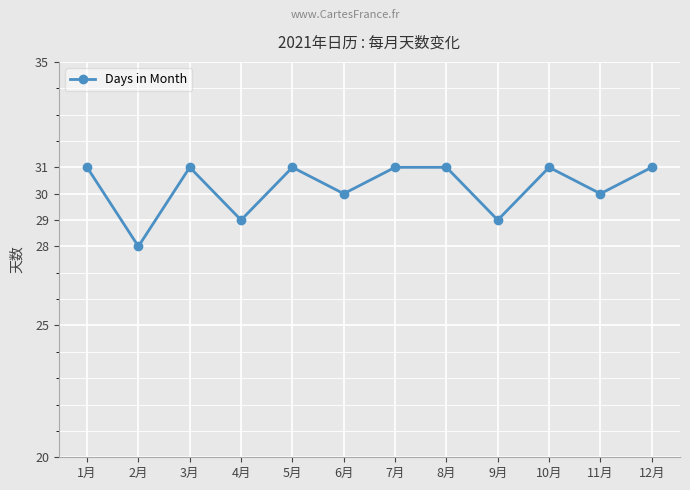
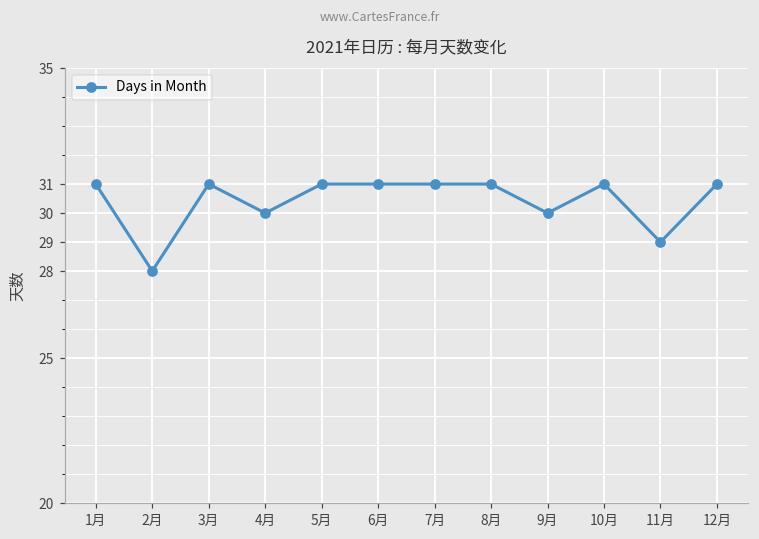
  {
    "1月": 31,
    "2月": 28,
    "3月": 31,
-   "4月": 29,
+   "4月": 30,
    "5月": 31,
-   "6月": 30,
+   "6月": 31,
    "7月": 31,
    "8月": 31,
-   "9月": 29,
+   "9月": 30,
    "10月": 31,
-   "11月": 30,
+   "11月": 29,
    "12月": 31
  }
